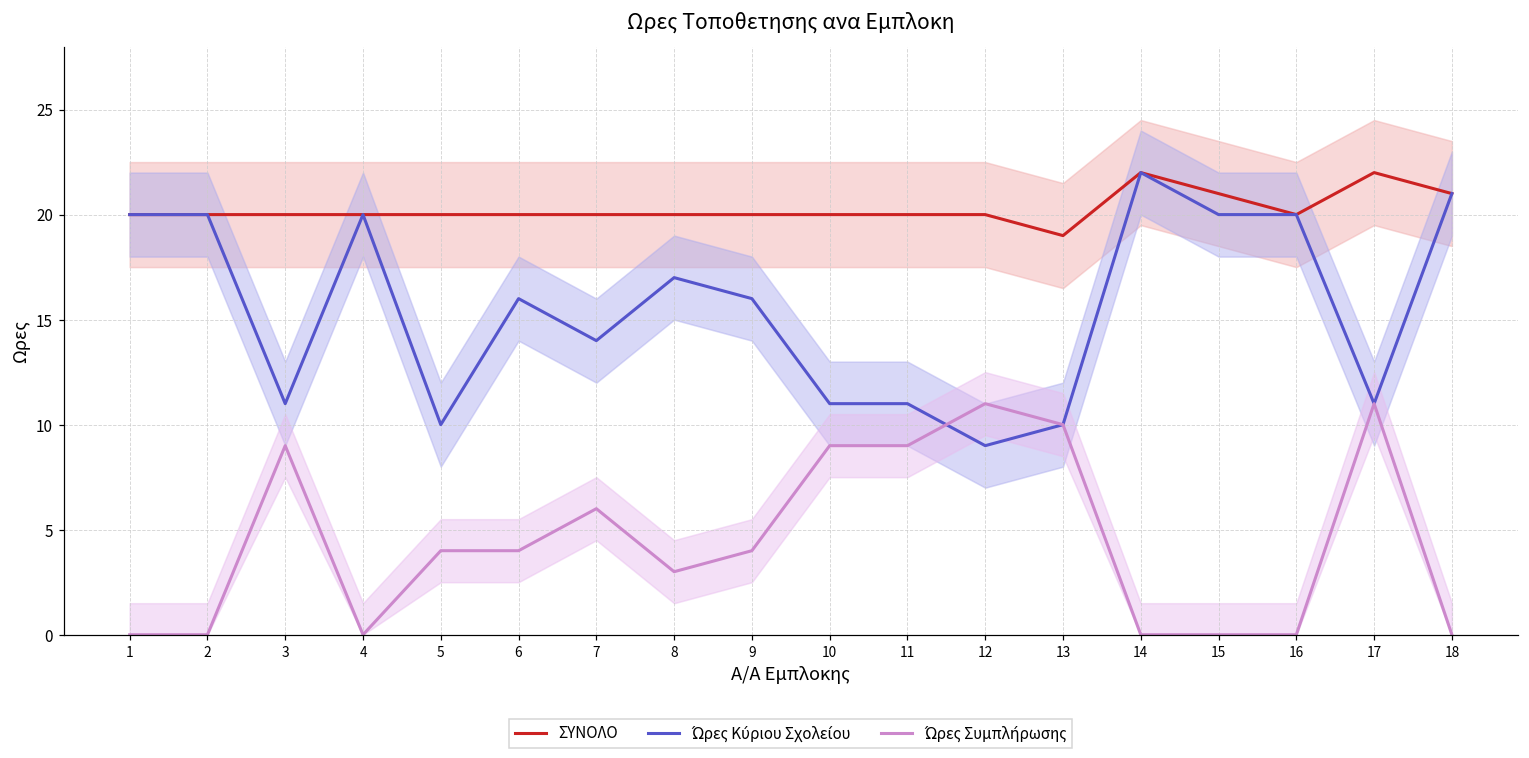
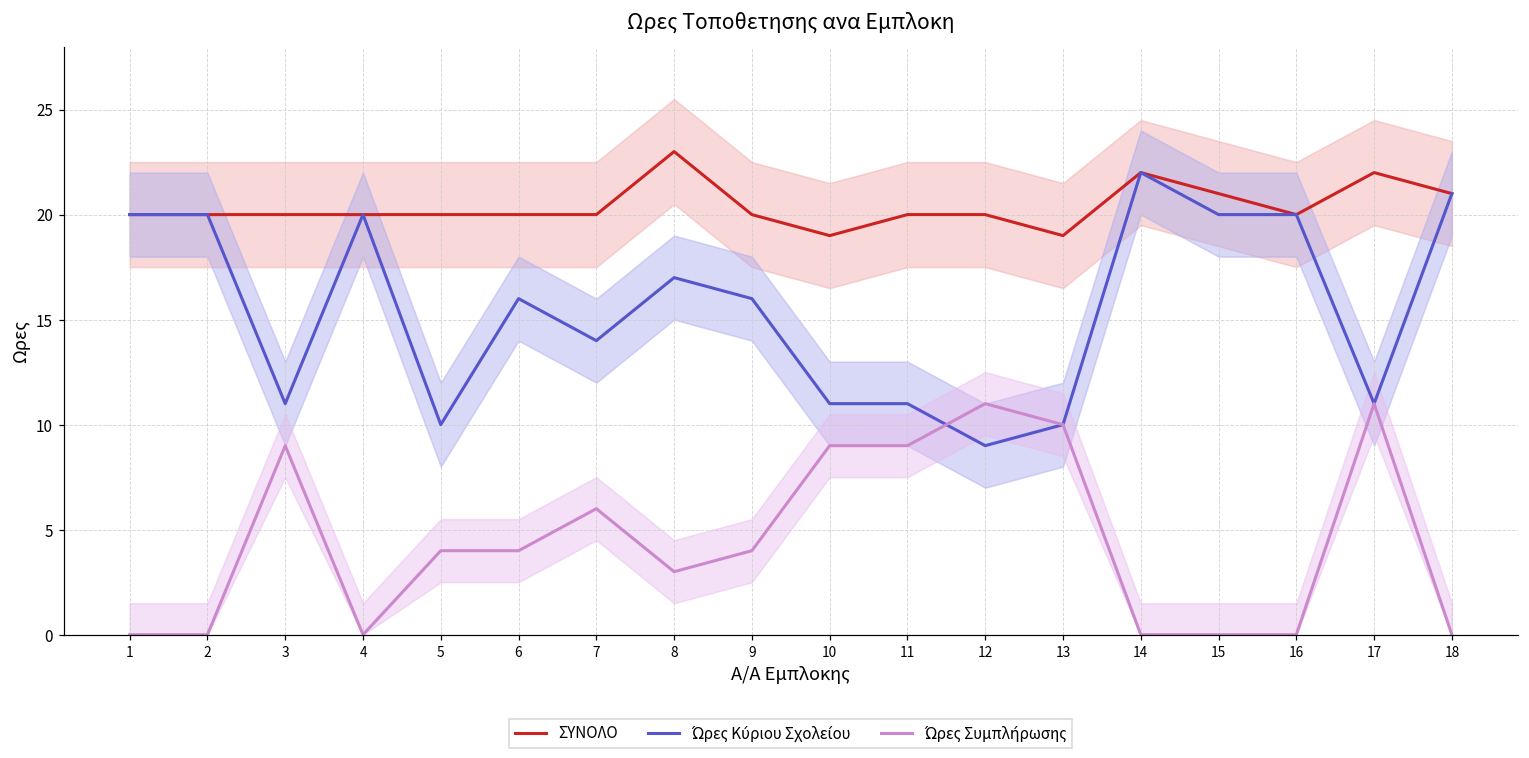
  {
    "ΣΥΝΟΛΟ": {
      "3": 20,
      "5": 20,
      "6": 20,
      "7": 20,
-     "8": 20,
+     "8": 23,
      "9": 20,
-     "10": 20,
+     "10": 19,
      "11": 20,
      "12": 20,
      "13": 19,
      "15": 21,
      "17": 22
    },
    "Ώρες Κύριου Σχολείου": {
      "3": 11,
      "5": 10,
      "6": 16,
      "7": 14,
      "8": 17,
      "9": 16,
      "10": 11,
      "11": 11,
      "12": 9,
      "15": 20
    }
  }
